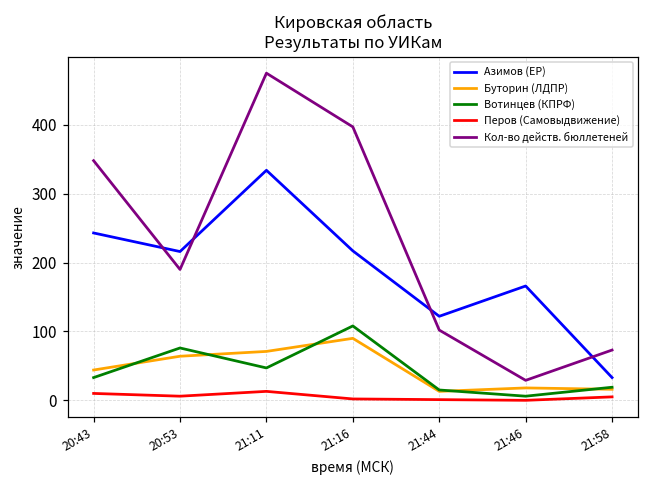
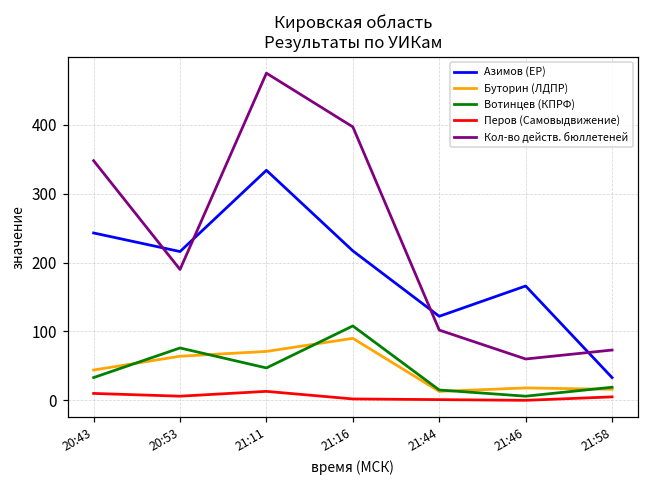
  {
    "Азимов (ЕР)": {
      "20:43": 240,
      "20:53": 220,
      "21:11": 330,
      "21:16": 220,
      "21:44": 120,
      "21:46": 170,
      "21:58": 30
    },
    "Буторин (ЛДПР)": {
      "20:43": 40,
      "20:53": 60,
      "21:11": 70,
      "21:16": 90,
      "21:46": 20
    },
    "Вотинцев (КПРФ)": {
      "20:43": 30,
      "20:53": 80,
      "21:11": 50,
      "21:16": 110,
      "21:46": 10
    },
    "Перов (Самовыдвижение)": {
      "20:43": 10,
      "20:53": 10,
      "21:11": 10,
      "21:16": 0,
      "21:44": 0,
      "21:46": 0,
      "21:58": 10
    },
    "Кол-во действ. бюллетеней": {
      "20:43": 350,
      "20:53": 190,
      "21:11": 480,
      "21:16": 400,
      "21:44": 100,
-     "21:46": 30,
+     "21:46": 60,
      "21:58": 70
    }
  }
